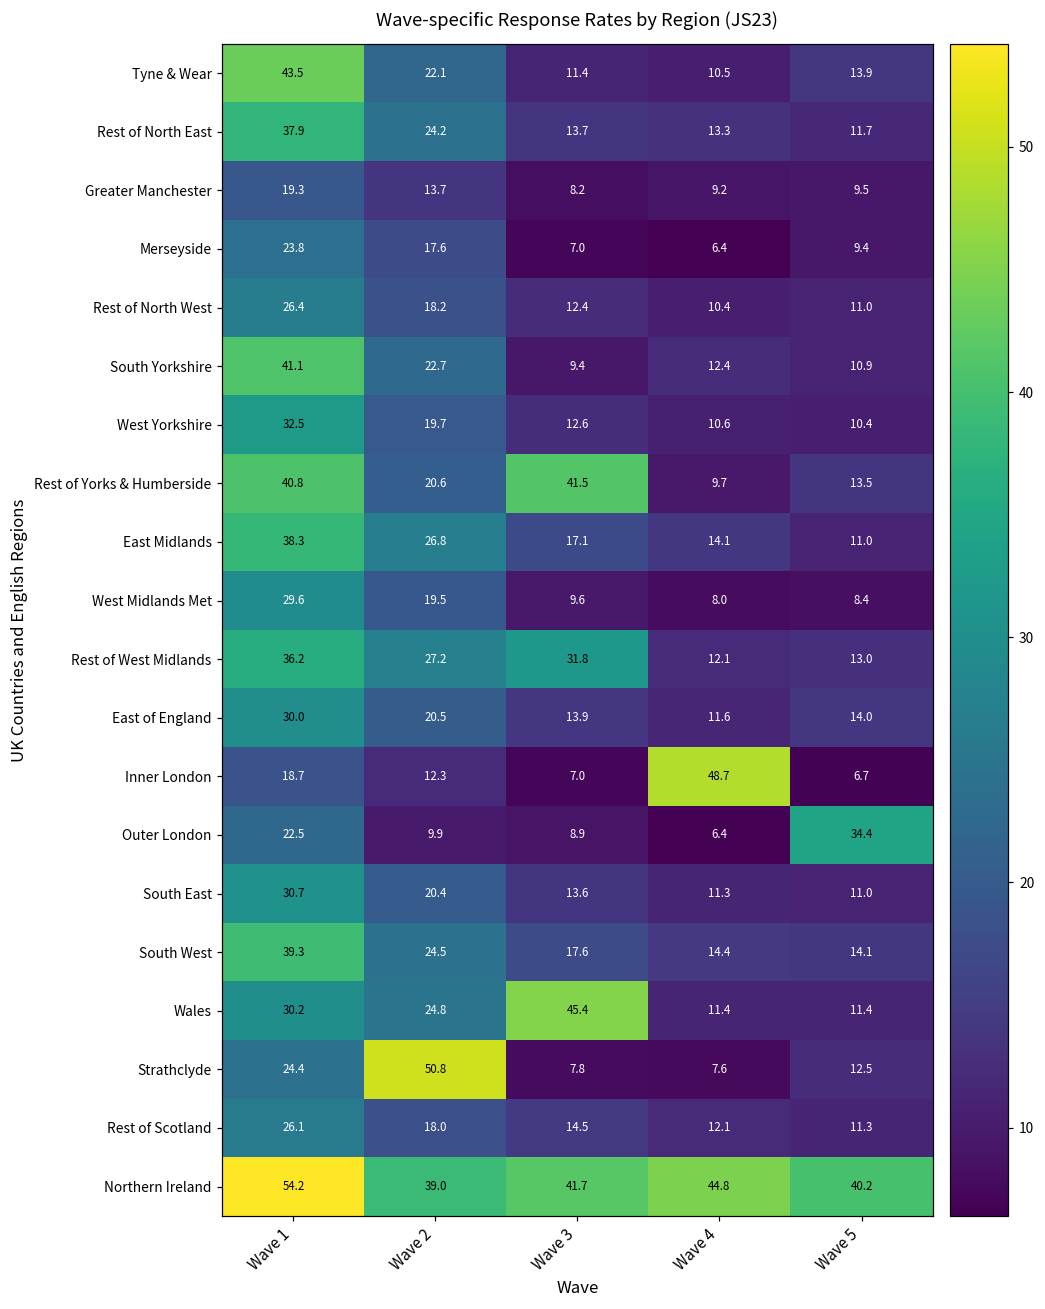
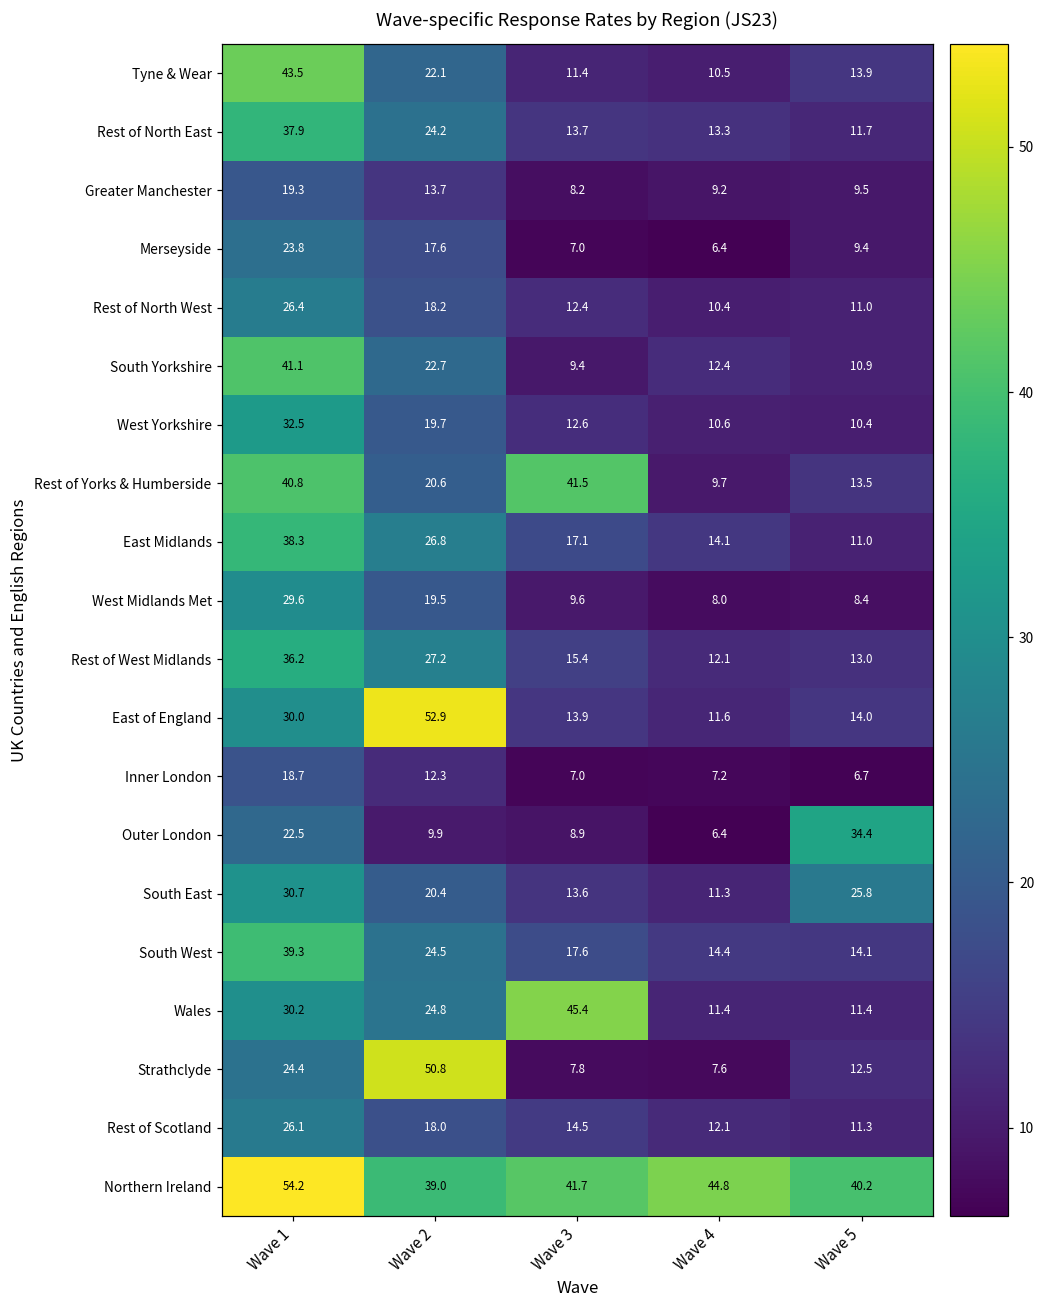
  {
    "Tyne & Wear": {
      "Wave 1": 43.5,
      "Wave 2": 22.1,
      "Wave 3": 11.4,
      "Wave 4": 10.5,
      "Wave 5": 13.9
    },
    "Rest of North East": {
      "Wave 1": 37.9,
      "Wave 2": 24.2,
      "Wave 3": 13.7,
      "Wave 4": 13.3,
      "Wave 5": 11.7
    },
    "Greater Manchester": {
      "Wave 1": 19.3,
      "Wave 2": 13.7,
      "Wave 3": 8.2,
      "Wave 4": 9.2,
      "Wave 5": 9.5
    },
    "Merseyside": {
      "Wave 1": 23.8,
      "Wave 2": 17.6,
      "Wave 3": 7.0,
      "Wave 4": 6.4,
      "Wave 5": 9.4
    },
    "Rest of North West": {
      "Wave 1": 26.4,
      "Wave 2": 18.2,
      "Wave 3": 12.4,
      "Wave 4": 10.4,
      "Wave 5": 11.0
    },
    "South Yorkshire": {
      "Wave 1": 41.1,
      "Wave 2": 22.7,
      "Wave 3": 9.4,
      "Wave 4": 12.4,
      "Wave 5": 10.9
    },
    "West Yorkshire": {
      "Wave 1": 32.5,
      "Wave 2": 19.7,
      "Wave 3": 12.6,
      "Wave 4": 10.6,
      "Wave 5": 10.4
    },
    "Rest of Yorks & Humberside": {
      "Wave 1": 40.8,
      "Wave 2": 20.6,
      "Wave 3": 41.5,
      "Wave 4": 9.7,
      "Wave 5": 13.5
    },
    "East Midlands": {
      "Wave 1": 38.3,
      "Wave 2": 26.8,
      "Wave 3": 17.1,
      "Wave 4": 14.1,
      "Wave 5": 11.0
    },
    "West Midlands Met": {
      "Wave 1": 29.6,
      "Wave 2": 19.5,
      "Wave 3": 9.6,
      "Wave 4": 8.0,
      "Wave 5": 8.4
    },
    "Rest of West Midlands": {
      "Wave 1": 36.2,
      "Wave 2": 27.2,
-     "Wave 3": 31.8,
+     "Wave 3": 15.4,
      "Wave 4": 12.1,
      "Wave 5": 13.0
    },
    "East of England": {
      "Wave 1": 30.0,
-     "Wave 2": 20.5,
+     "Wave 2": 52.9,
      "Wave 3": 13.9,
      "Wave 4": 11.6,
      "Wave 5": 14.0
    },
    "Inner London": {
      "Wave 1": 18.7,
      "Wave 2": 12.3,
      "Wave 3": 7.0,
-     "Wave 4": 48.7,
+     "Wave 4": 7.2,
      "Wave 5": 6.7
    },
    "Outer London": {
      "Wave 1": 22.5,
      "Wave 2": 9.9,
      "Wave 3": 8.9,
      "Wave 4": 6.4,
      "Wave 5": 34.4
    },
    "South East": {
      "Wave 1": 30.7,
      "Wave 2": 20.4,
      "Wave 3": 13.6,
      "Wave 4": 11.3,
-     "Wave 5": 11.0
+     "Wave 5": 25.8
    },
    "South West": {
      "Wave 1": 39.3,
      "Wave 2": 24.5,
      "Wave 3": 17.6,
      "Wave 4": 14.4,
      "Wave 5": 14.1
    },
    "Wales": {
      "Wave 1": 30.2,
      "Wave 2": 24.8,
      "Wave 3": 45.4,
      "Wave 4": 11.4,
      "Wave 5": 11.4
    },
    "Strathclyde": {
      "Wave 1": 24.4,
      "Wave 2": 50.8,
      "Wave 3": 7.8,
      "Wave 4": 7.6,
      "Wave 5": 12.5
    },
    "Rest of Scotland": {
      "Wave 1": 26.1,
      "Wave 2": 18.0,
      "Wave 3": 14.5,
      "Wave 4": 12.1,
      "Wave 5": 11.3
    },
    "Northern Ireland": {
      "Wave 1": 54.2,
      "Wave 2": 39.0,
      "Wave 3": 41.7,
      "Wave 4": 44.8,
      "Wave 5": 40.2
    }
  }
